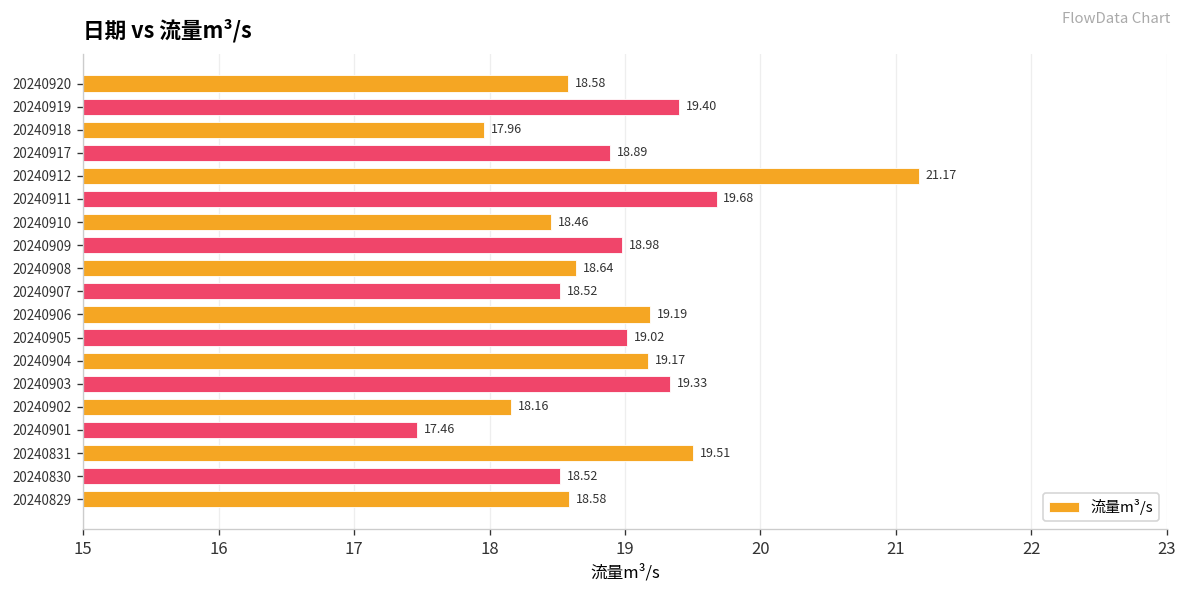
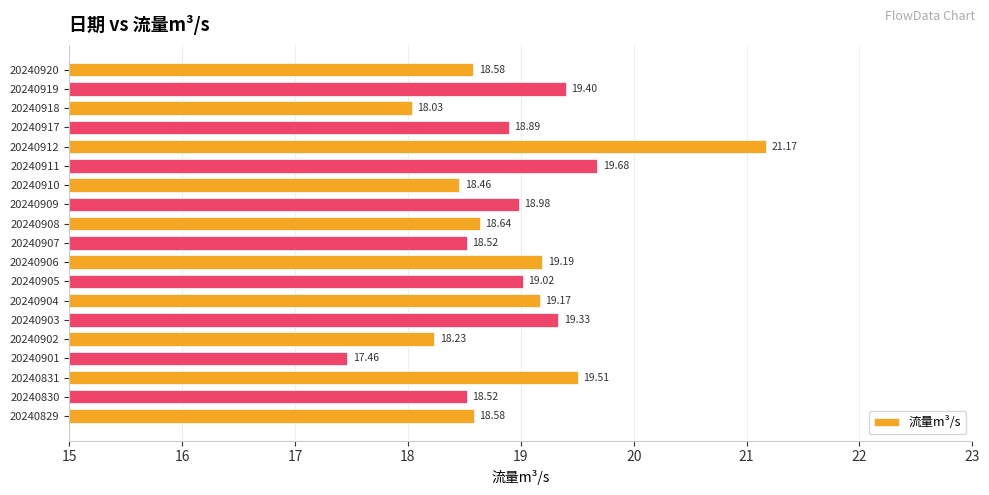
  {
    "20240920": 18.58,
    "20240919": 19.40,
-   "20240918": 17.96,
+   "20240918": 18.03,
    "20240917": 18.89,
    "20240912": 21.17,
    "20240911": 19.68,
    "20240910": 18.46,
    "20240909": 18.98,
    "20240908": 18.64,
    "20240907": 18.52,
    "20240906": 19.19,
    "20240905": 19.02,
    "20240904": 19.17,
    "20240903": 19.33,
-   "20240902": 18.16,
+   "20240902": 18.23,
    "20240901": 17.46,
    "20240831": 19.51,
    "20240830": 18.52,
    "20240829": 18.58
  }
